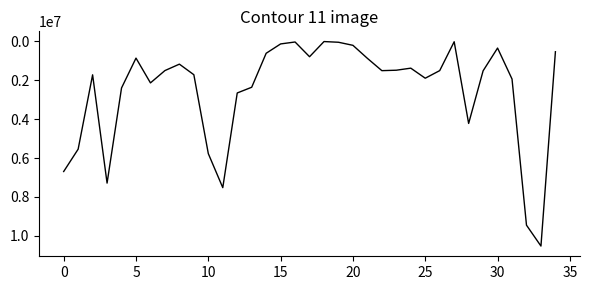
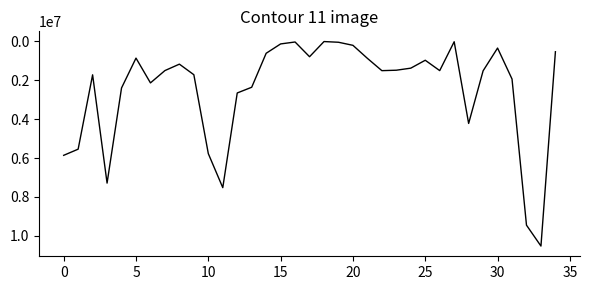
  {
-   "0": 6700000,
+   "0": 5900000,
    "5": 900000,
    "10": 5800000,
    "15": 100000,
    "20": 200000,
-   "25": 1900000,
+   "25": 1000000,
    "30": 300000
  }
